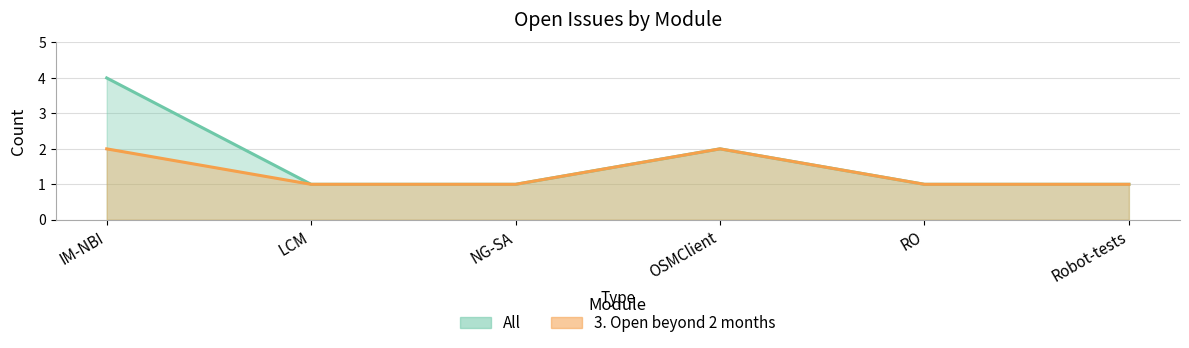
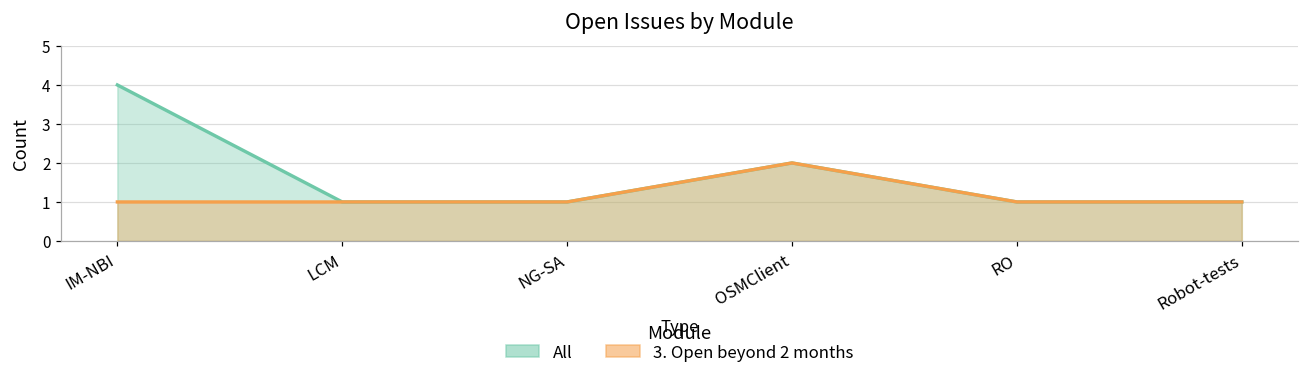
  {
    "All": {
      "IM-NBI": 4
    },
    "3. Open beyond 2 months": {
-     "IM-NBI": 2
+     "IM-NBI": 1
    }
  }
